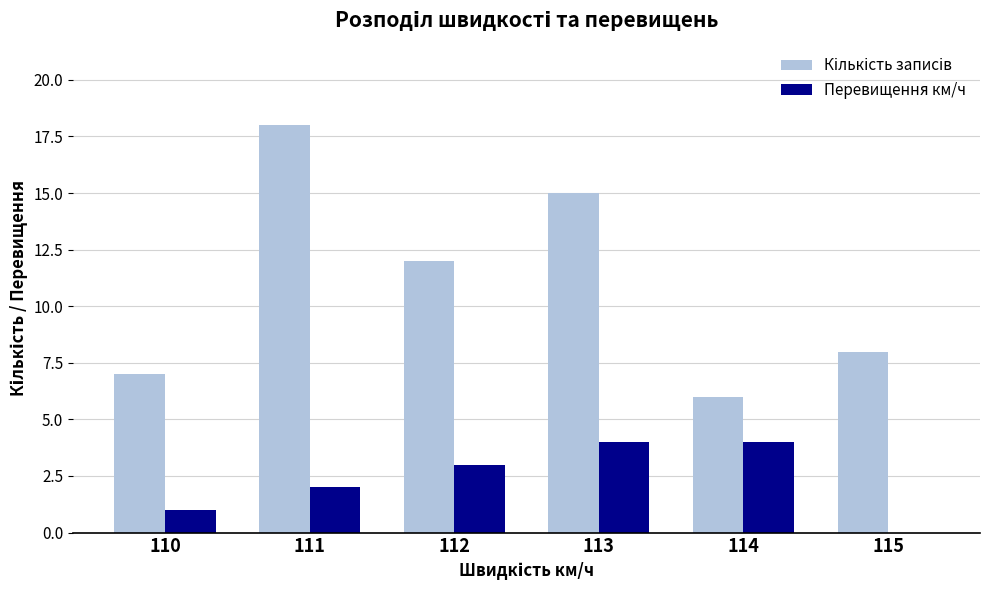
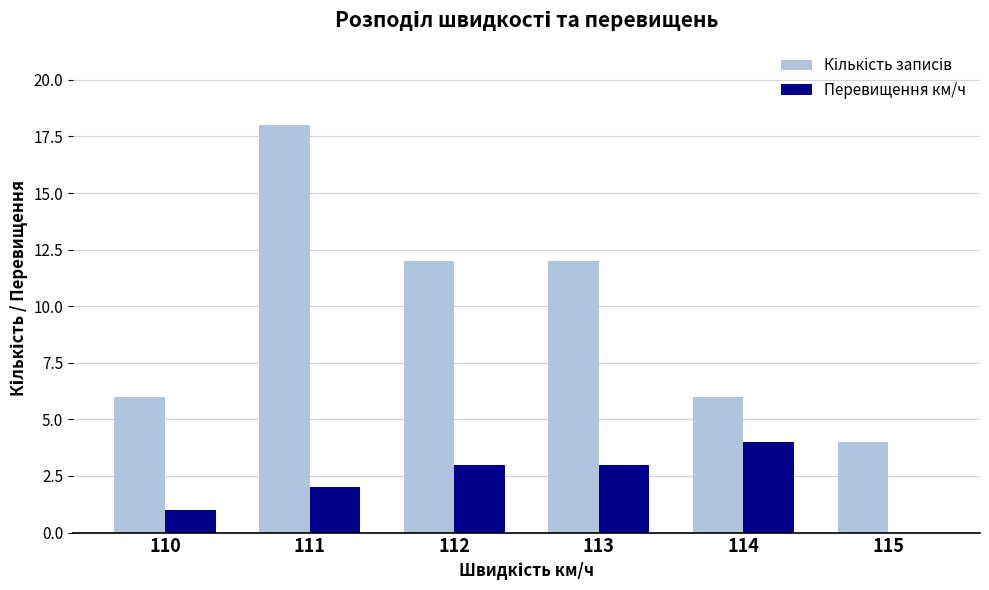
  {
    "Кількість записів": {
-     "110": 7,
+     "110": 6,
      "111": 18,
      "112": 12,
-     "113": 15,
+     "113": 12,
      "114": 6,
-     "115": 8
+     "115": 4
    },
    "Перевищення км/ч": {
      "110": 1,
      "111": 2,
      "112": 3,
-     "113": 4,
+     "113": 3,
      "114": 4,
      "115": 0
    }
  }
